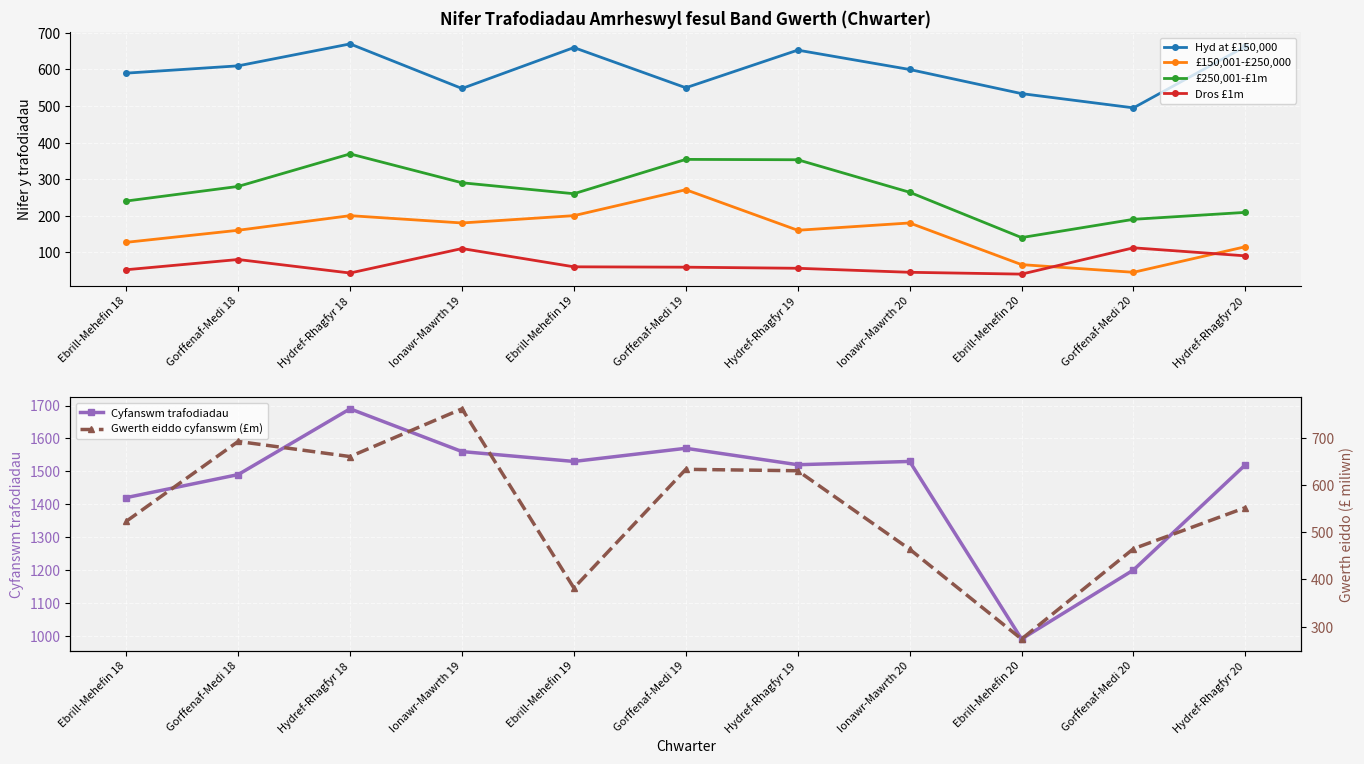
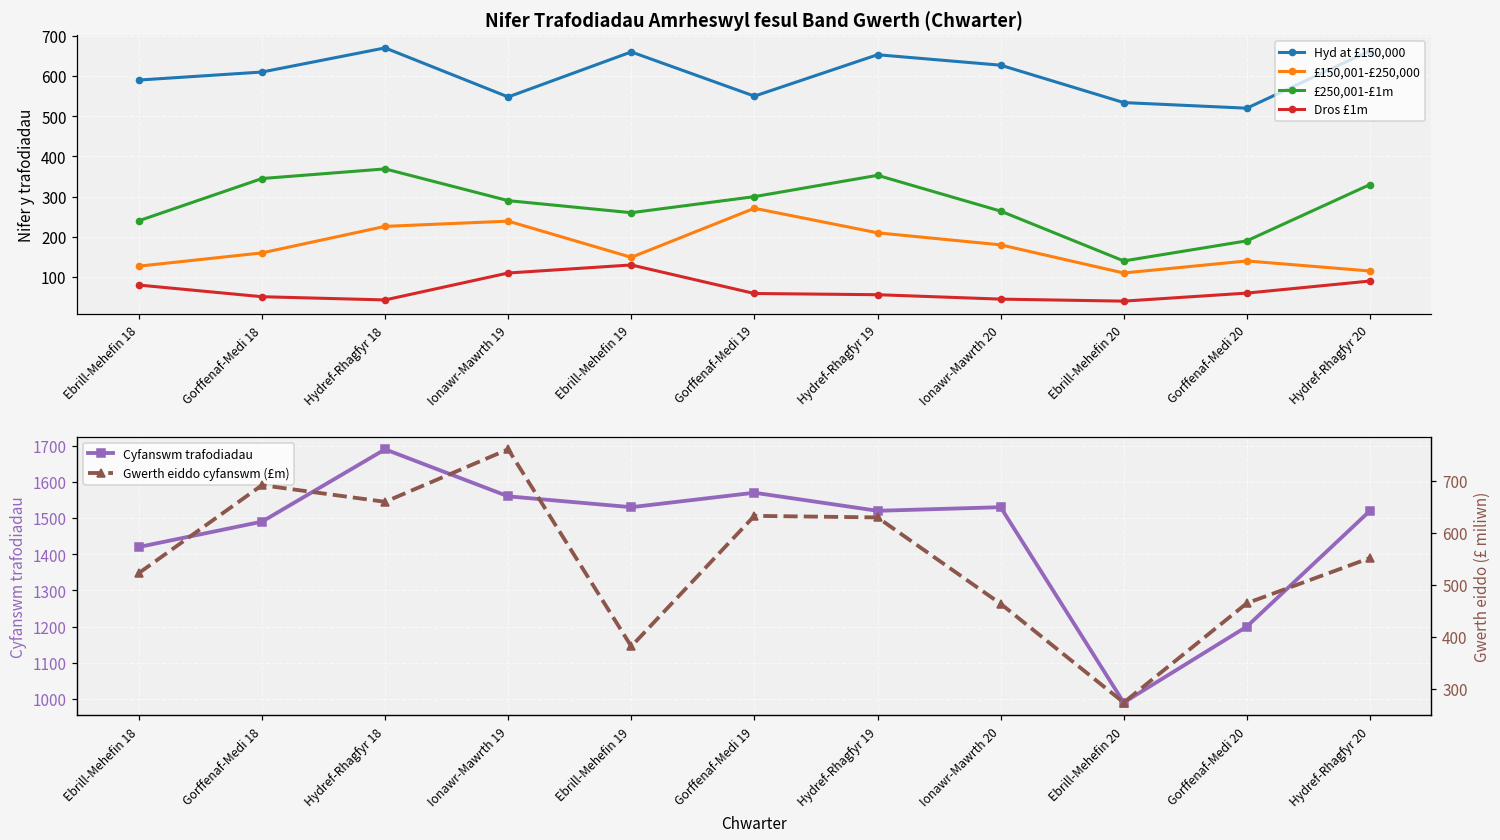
  {
    "Nifer Trafodiadau Amrheswyl fesul Band Gwerth (Chwarter)": {
      "Hyd at £150,000": {
        "Ebrill-Mehefin 18": 590,
        "Gorffenaf-Medi 18": 610,
        "Hydref-Rhagfyr 18": 670,
        "Ionawr-Mawrth 19": 550,
        "Ebrill-Mehefin 19": 660,
        "Gorffenaf-Medi 19": 550,
        "Hydref-Rhagfyr 19": 650,
-       "Ionawr-Mawrth 20": 600,
+       "Ionawr-Mawrth 20": 630,
        "Ebrill-Mehefin 20": 530,
-       "Gorffenaf-Medi 20": 500
+       "Gorffenaf-Medi 20": 520
      },
      "£150,001-£250,000": {
        "Ebrill-Mehefin 18": 130,
        "Gorffenaf-Medi 18": 160,
-       "Hydref-Rhagfyr 18": 200,
-       "Ionawr-Mawrth 19": 180,
-       "Ebrill-Mehefin 19": 200,
+       "Hydref-Rhagfyr 18": 230,
+       "Ionawr-Mawrth 19": 240,
+       "Ebrill-Mehefin 19": 150,
        "Gorffenaf-Medi 19": 270,
-       "Hydref-Rhagfyr 19": 160,
+       "Hydref-Rhagfyr 19": 210,
        "Ionawr-Mawrth 20": 180,
-       "Ebrill-Mehefin 20": 70,
-       "Gorffenaf-Medi 20": 50,
+       "Ebrill-Mehefin 20": 110,
+       "Gorffenaf-Medi 20": 140,
        "Hydref-Rhagfyr 20": 120
      },
      "£250,001-£1m": {
        "Ebrill-Mehefin 18": 240,
-       "Gorffenaf-Medi 18": 280,
+       "Gorffenaf-Medi 18": 350,
        "Hydref-Rhagfyr 18": 370,
        "Ionawr-Mawrth 19": 290,
        "Ebrill-Mehefin 19": 260,
-       "Gorffenaf-Medi 19": 350,
+       "Gorffenaf-Medi 19": 300,
        "Hydref-Rhagfyr 19": 350,
        "Ionawr-Mawrth 20": 260,
        "Ebrill-Mehefin 20": 140,
        "Gorffenaf-Medi 20": 190,
-       "Hydref-Rhagfyr 20": 210
+       "Hydref-Rhagfyr 20": 330
      },
      "Dros £1m": {
-       "Ebrill-Mehefin 18": 50,
-       "Gorffenaf-Medi 18": 80,
+       "Ebrill-Mehefin 18": 80,
+       "Gorffenaf-Medi 18": 50,
        "Hydref-Rhagfyr 18": 40,
        "Ionawr-Mawrth 19": 110,
-       "Ebrill-Mehefin 19": 60,
+       "Ebrill-Mehefin 19": 130,
        "Gorffenaf-Medi 19": 60,
        "Hydref-Rhagfyr 19": 60,
        "Ionawr-Mawrth 20": 50,
        "Ebrill-Mehefin 20": 40,
-       "Gorffenaf-Medi 20": 110,
+       "Gorffenaf-Medi 20": 60,
        "Hydref-Rhagfyr 20": 90
      }
    }
  }
